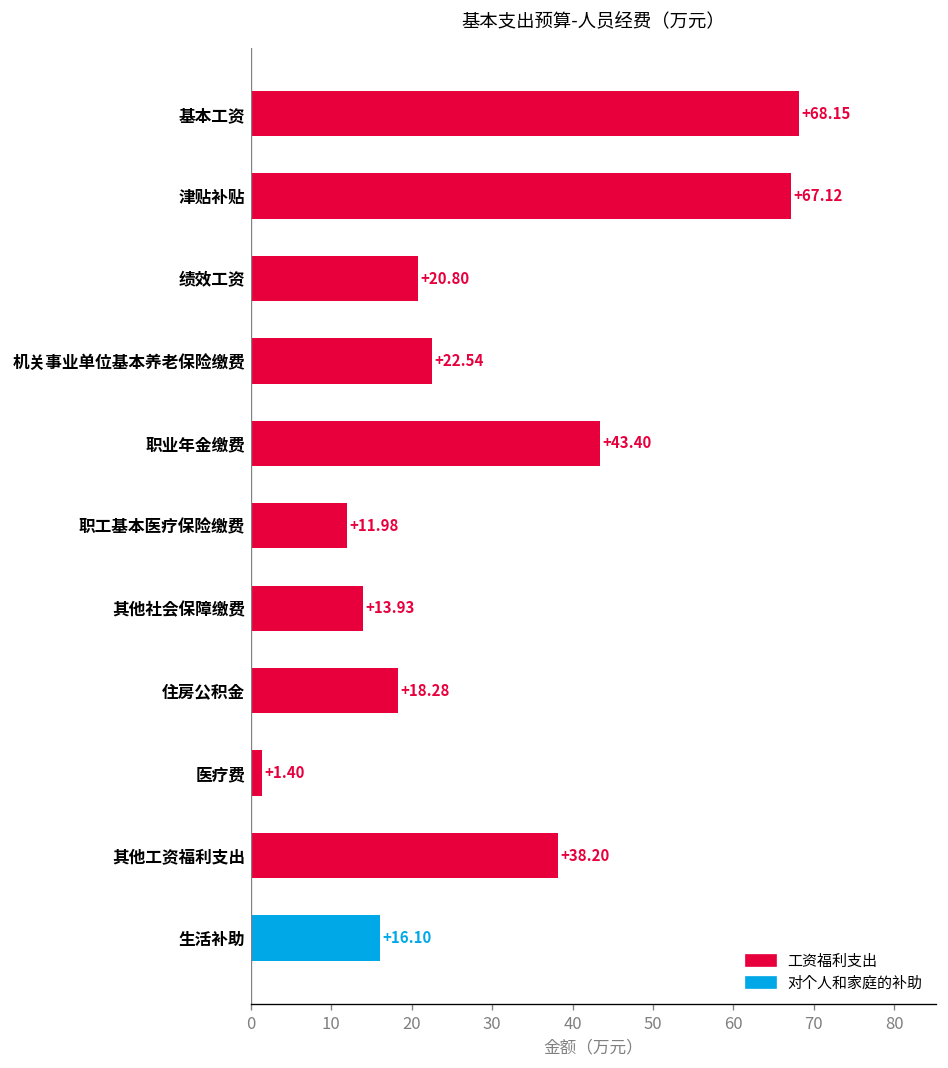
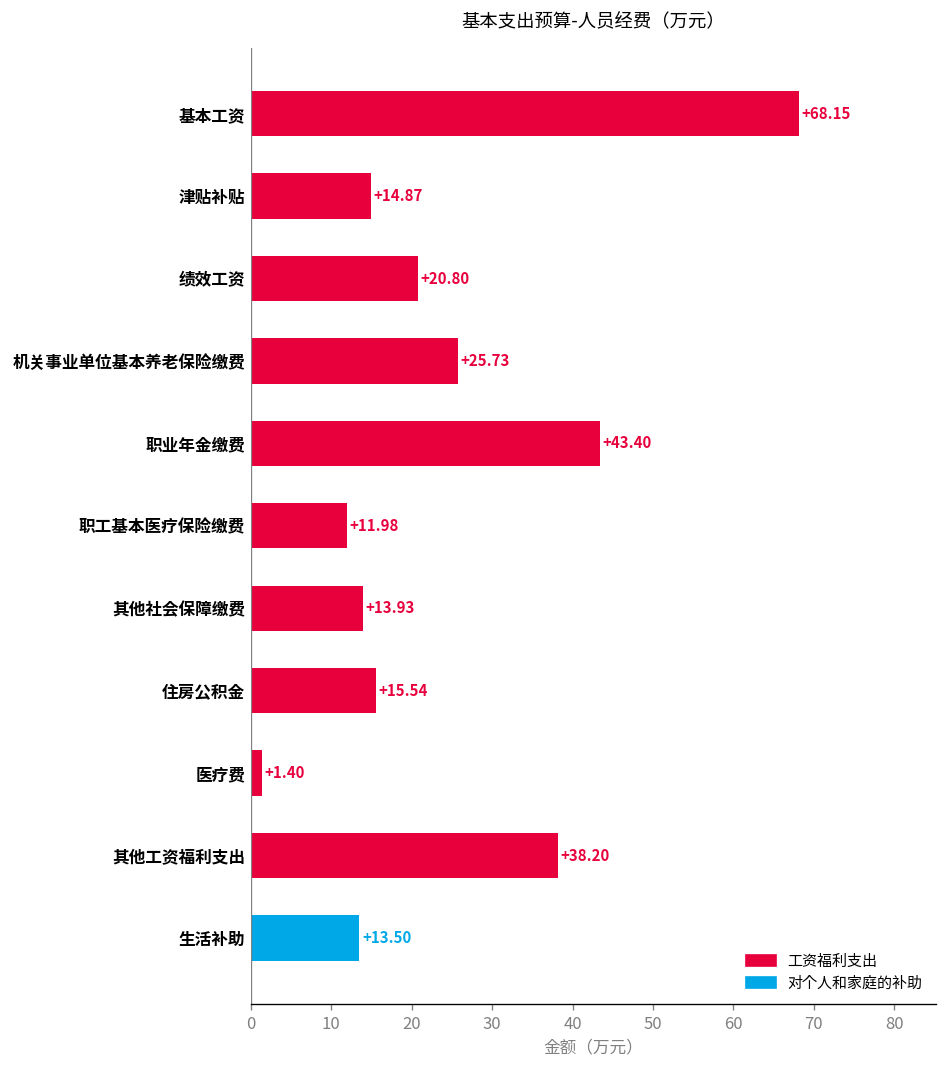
  {
    "基本工资": "+68.15",
-   "津贴补贴": "+67.12",
+   "津贴补贴": "+14.87",
    "绩效工资": "+20.80",
-   "机关事业单位基本养老保险缴费": "+22.54",
+   "机关事业单位基本养老保险缴费": "+25.73",
    "职业年金缴费": "+43.40",
    "职工基本医疗保险缴费": "+11.98",
    "其他社会保障缴费": "+13.93",
-   "住房公积金": "+18.28",
+   "住房公积金": "+15.54",
    "医疗费": "+1.40",
    "其他工资福利支出": "+38.20",
-   "生活补助": "+16.10"
+   "生活补助": "+13.50"
  }
